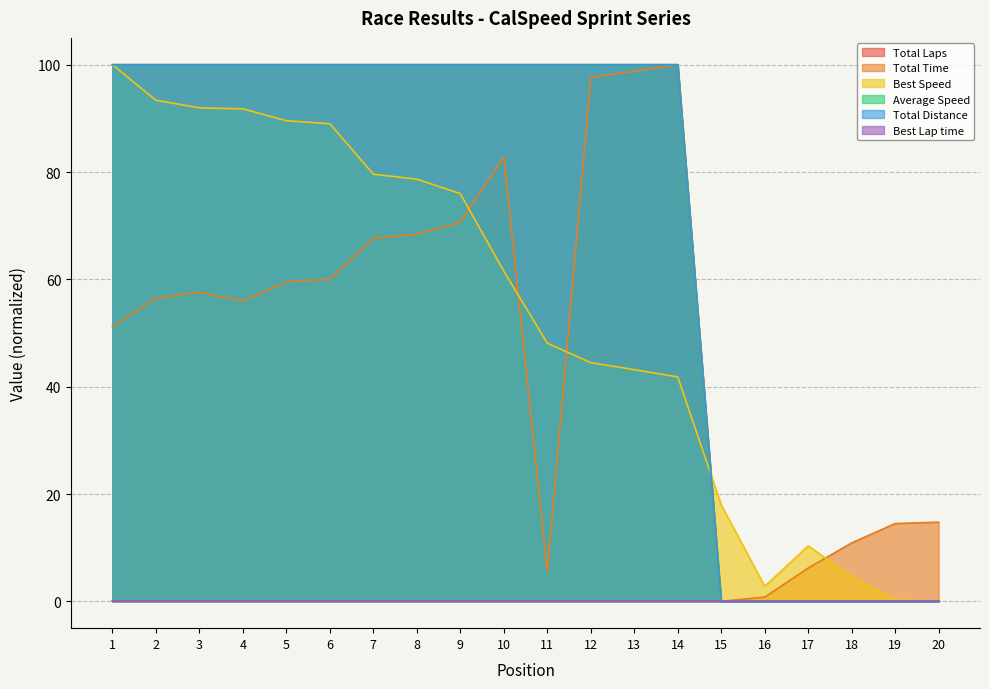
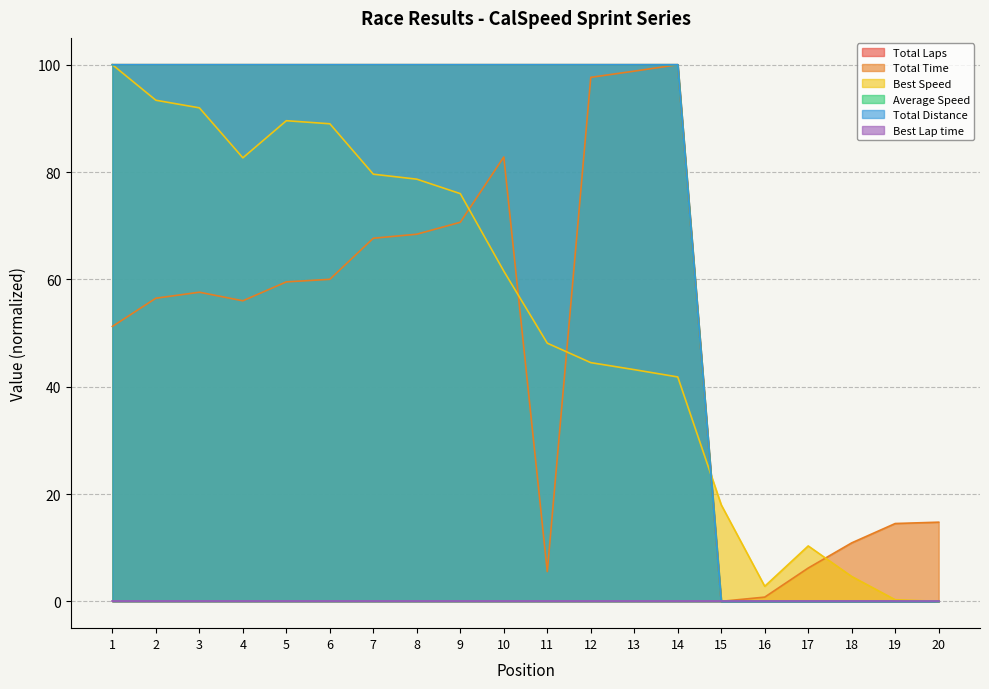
  {
    "Total Distance": {
      "2": 100,
      "3": 100,
      "4": 100,
      "5": 100,
      "6": 100,
      "7": 100,
      "8": 100,
      "9": 100,
      "10": 100,
      "11": 100,
      "12": 100,
      "13": 100
    },
    "Total Time": {
      "1": 51,
      "2": 56,
      "3": 58,
      "4": 56,
      "5": 60,
      "6": 60,
      "7": 68,
      "8": 68,
      "9": 71,
      "10": 83,
      "11": 6,
      "12": 98,
      "13": 99,
      "16": 1,
      "17": 6,
      "18": 11,
      "19": 15,
      "20": 15
    },
    "Best Speed": {
      "2": 93,
      "3": 92,
-     "4": 92,
+     "4": 83,
      "5": 90,
      "6": 89,
      "7": 80,
      "8": 79,
      "9": 76,
      "10": 62,
      "11": 48,
      "12": 44,
      "13": 43,
      "14": 42,
      "15": 18,
      "16": 3,
      "17": 10,
      "18": 5
    },
    "Best Lap time": {
      "1": 0,
      "2": 0,
      "3": 0,
      "4": 0,
      "5": 0,
      "6": 0,
      "7": 0,
      "8": 0,
      "9": 0,
      "10": 0,
      "11": 0,
      "12": 0,
      "13": 0,
      "14": 0
    }
  }
